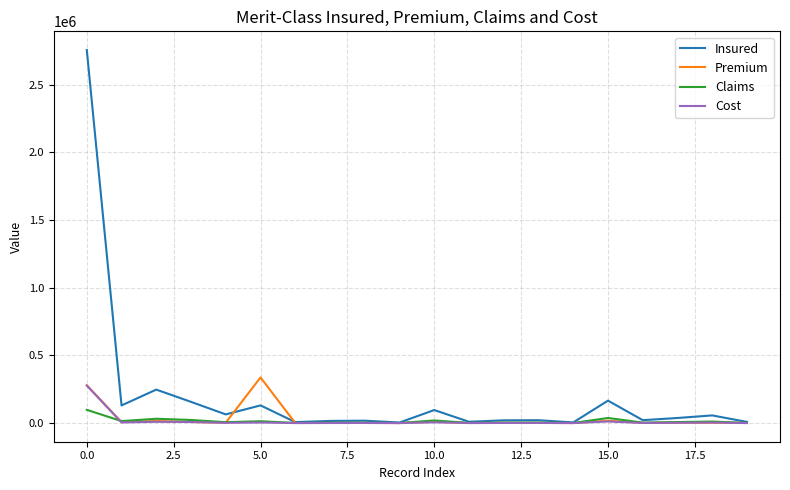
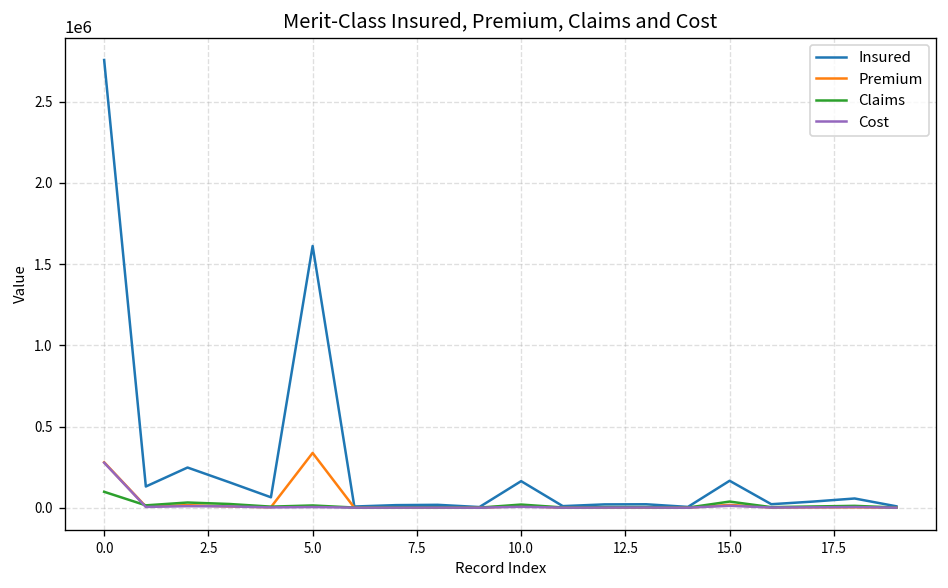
  {
    "Insured": {
      "0.0": 2760000,
-     "5.0": 130000,
-     "10.0": 100000,
+     "5.0": 1610000,
+     "10.0": 160000,
      "15.0": 170000
    },
    "Premium": {
      "5.0": 340000
    },
    "Claims": {
      "0.0": 100000,
      "15.0": 40000
    }
  }
